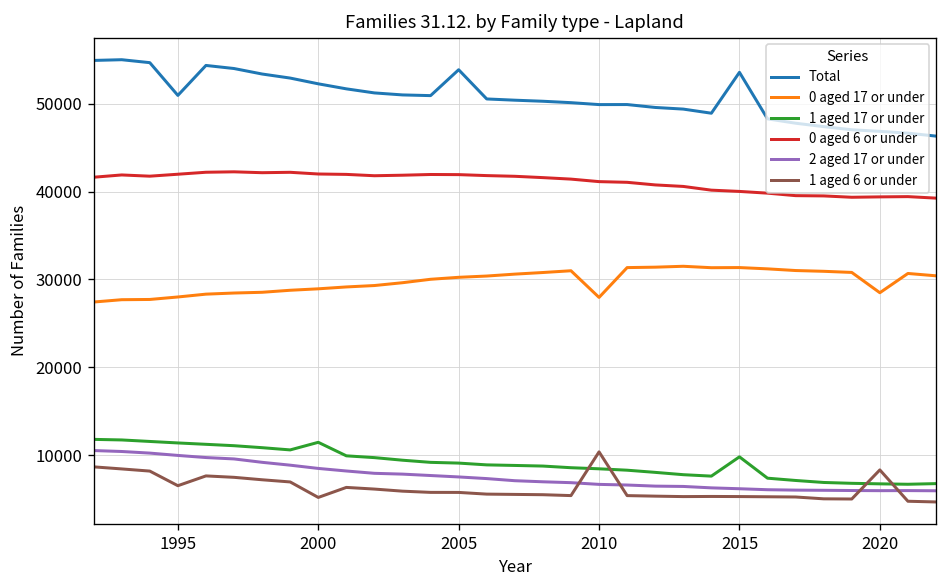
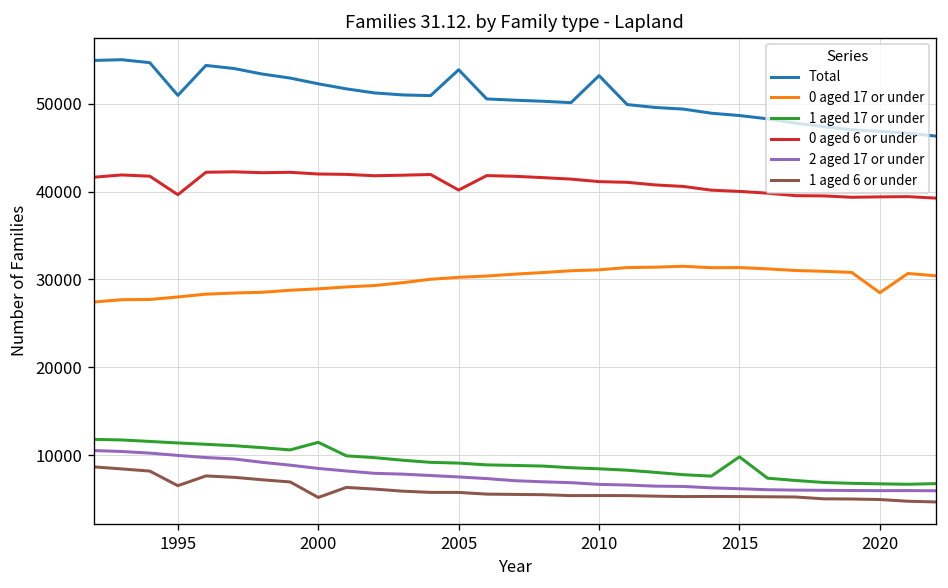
  {
    "Total": {
      "1995": 51000,
      "2000": 52000,
      "2005": 54000,
-     "2010": 50000,
-     "2015": 54000
+     "2010": 53000,
+     "2015": 49000
    },
    "0 aged 17 or under": {
      "1995": 28000,
      "2000": 29000,
      "2005": 30000,
-     "2010": 28000,
+     "2010": 31000,
      "2015": 31000,
      "2020": 28000
    },
    "1 aged 17 or under": {
      "1995": 11000,
      "2000": 11000,
      "2005": 9000,
      "2010": 8000,
      "2015": 10000,
      "2020": 7000
    },
    "0 aged 6 or under": {
-     "1995": 42000,
+     "1995": 40000,
      "2000": 42000,
-     "2005": 42000,
+     "2005": 40000,
      "2010": 41000,
      "2015": 40000,
      "2020": 39000
    },
    "2 aged 17 or under": {
      "1995": 10000,
      "2000": 8000,
      "2005": 8000,
      "2010": 7000,
      "2015": 6000,
      "2020": 6000
    },
    "1 aged 6 or under": {
      "1995": 7000,
      "2000": 5000,
      "2005": 6000,
-     "2010": 10000,
+     "2010": 5000,
      "2015": 5000,
-     "2020": 8000
+     "2020": 5000
    }
  }
